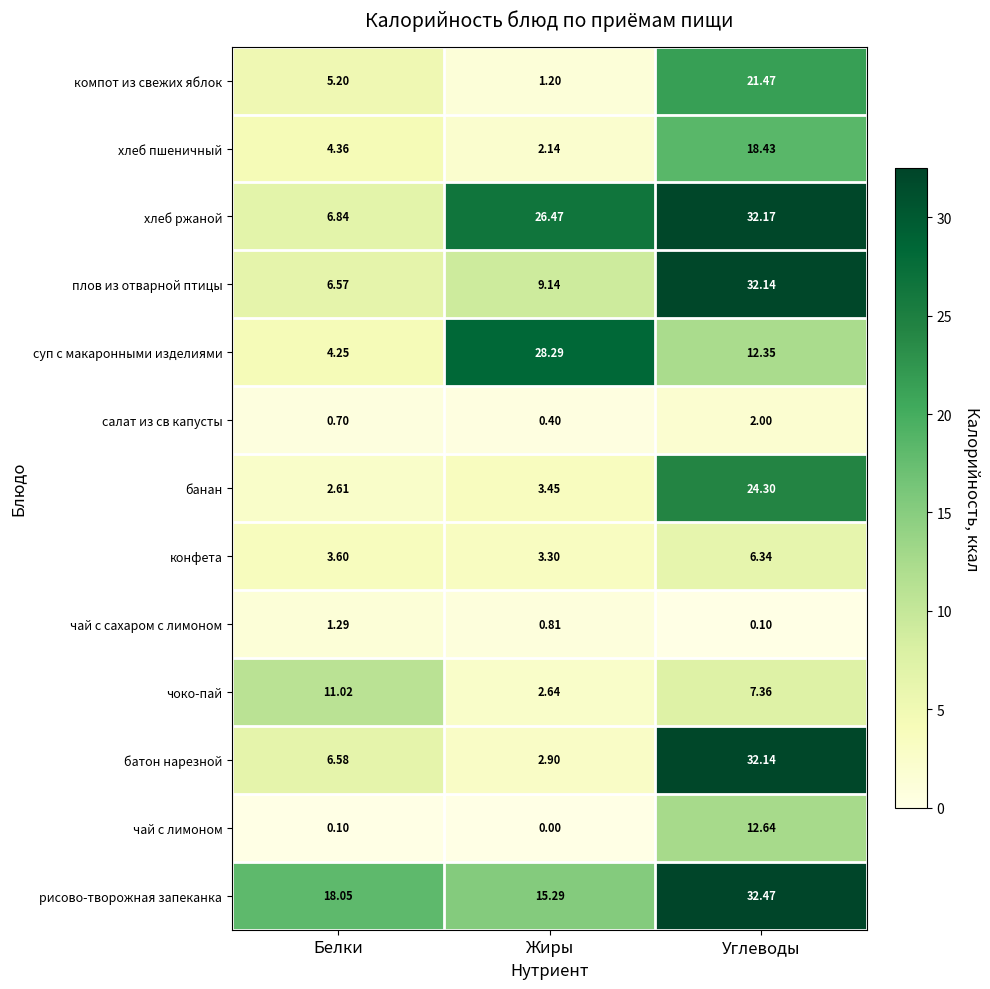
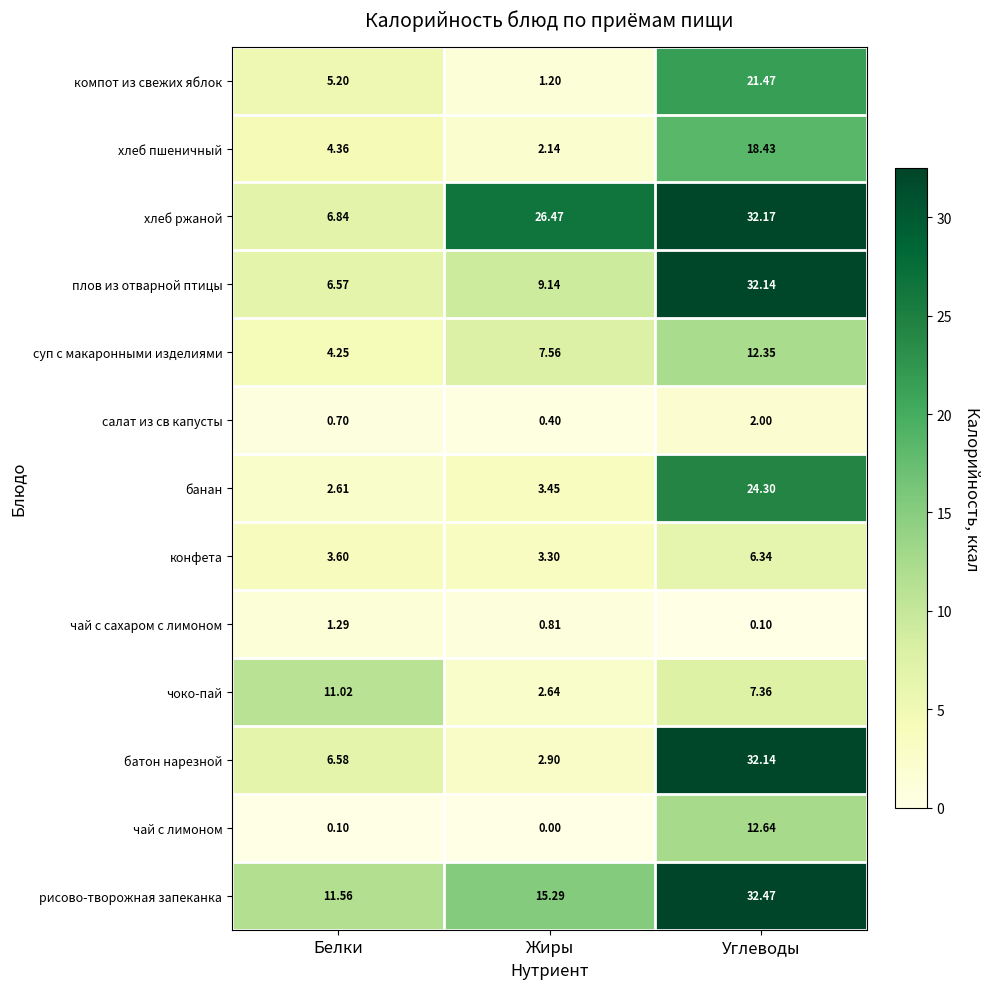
  {
    "компот из свежих яблок": {
      "Белки": 5.20,
      "Жиры": 1.20,
      "Углеводы": 21.47
    },
    "хлеб пшеничный": {
      "Белки": 4.36,
      "Жиры": 2.14,
      "Углеводы": 18.43
    },
    "хлеб ржаной": {
      "Белки": 6.84,
      "Жиры": 26.47,
      "Углеводы": 32.17
    },
    "плов из отварной птицы": {
      "Белки": 6.57,
      "Жиры": 9.14,
      "Углеводы": 32.14
    },
    "суп с макаронными изделиями": {
      "Белки": 4.25,
-     "Жиры": 28.29,
+     "Жиры": 7.56,
      "Углеводы": 12.35
    },
    "салат из св капусты": {
      "Белки": 0.70,
      "Жиры": 0.40,
      "Углеводы": 2.00
    },
    "банан": {
      "Белки": 2.61,
      "Жиры": 3.45,
      "Углеводы": 24.30
    },
    "конфета": {
      "Белки": 3.60,
      "Жиры": 3.30,
      "Углеводы": 6.34
    },
    "чай с сахаром с лимоном": {
      "Белки": 1.29,
      "Жиры": 0.81,
      "Углеводы": 0.10
    },
    "чоко-пай": {
      "Белки": 11.02,
      "Жиры": 2.64,
      "Углеводы": 7.36
    },
    "батон нарезной": {
      "Белки": 6.58,
      "Жиры": 2.90,
      "Углеводы": 32.14
    },
    "чай с лимоном": {
      "Белки": 0.10,
      "Жиры": 0.00,
      "Углеводы": 12.64
    },
    "рисово-творожная запеканка": {
-     "Белки": 18.05,
+     "Белки": 11.56,
      "Жиры": 15.29,
      "Углеводы": 32.47
    }
  }
